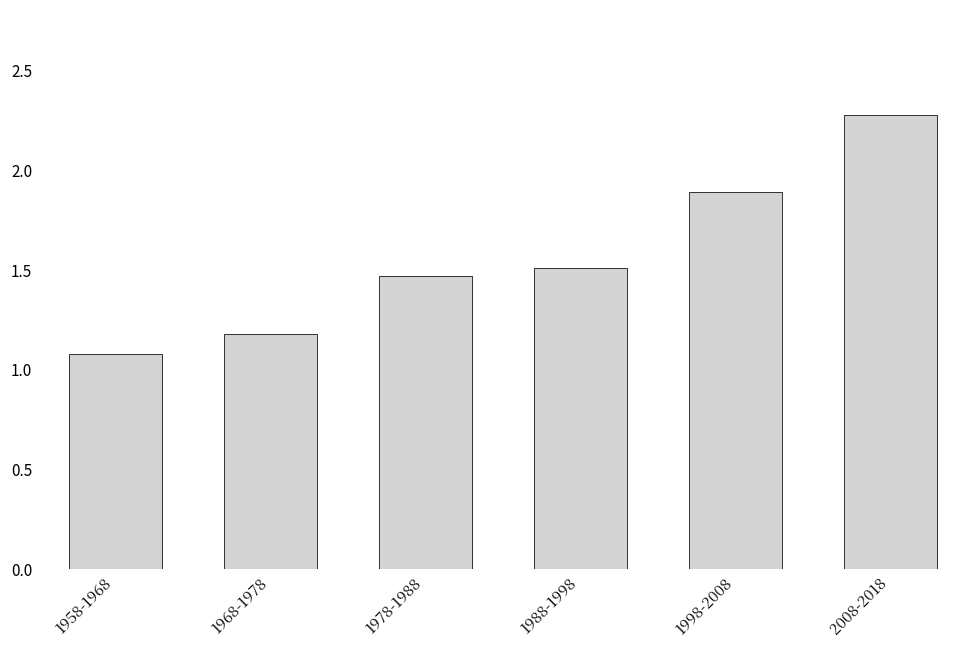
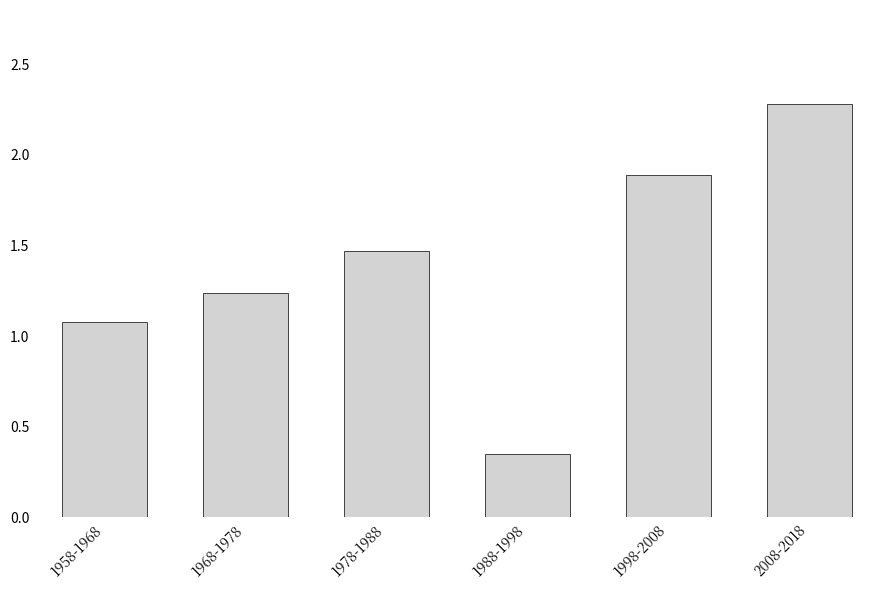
  {
    "1958-1968": 1.08,
-   "1968-1978": 1.18,
+   "1968-1978": 1.24,
    "1978-1988": 1.47,
-   "1988-1998": 1.51,
+   "1988-1998": 0.35,
    "1998-2008": 1.89,
    "2008-2018": 2.28
  }
